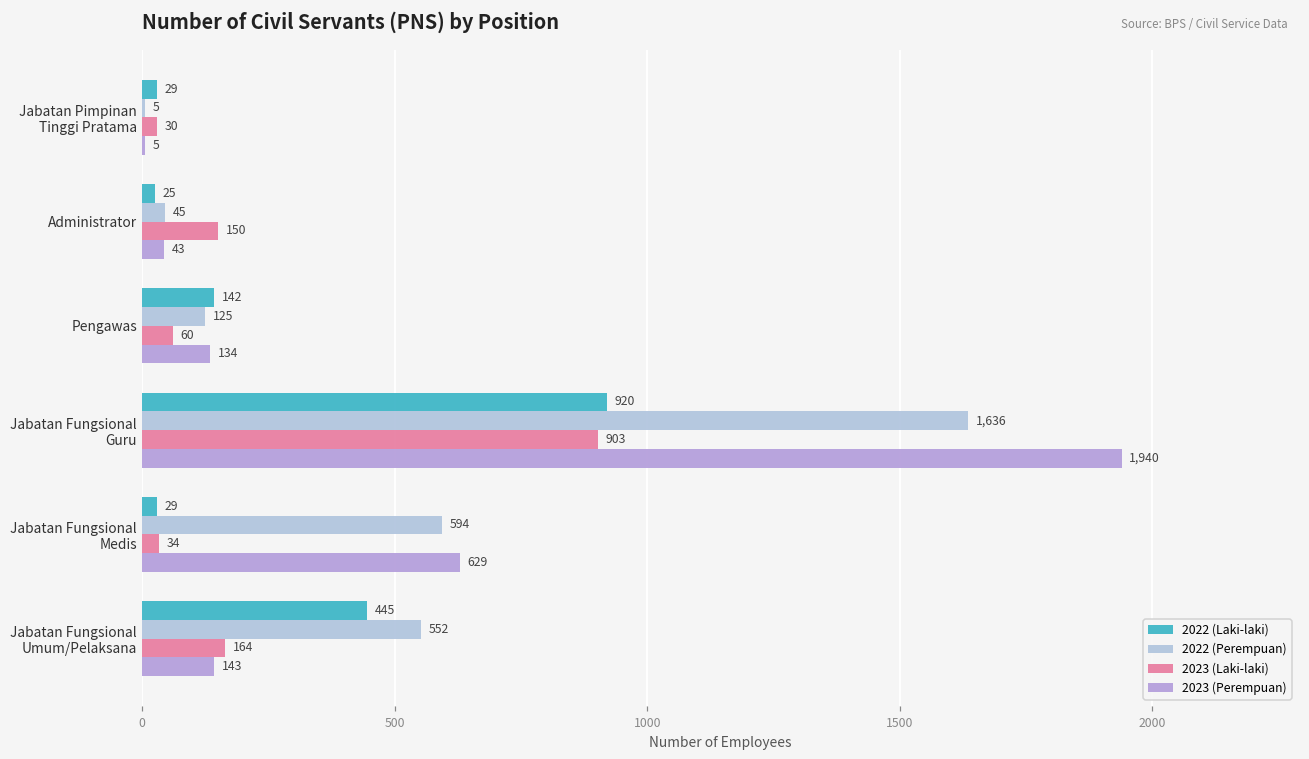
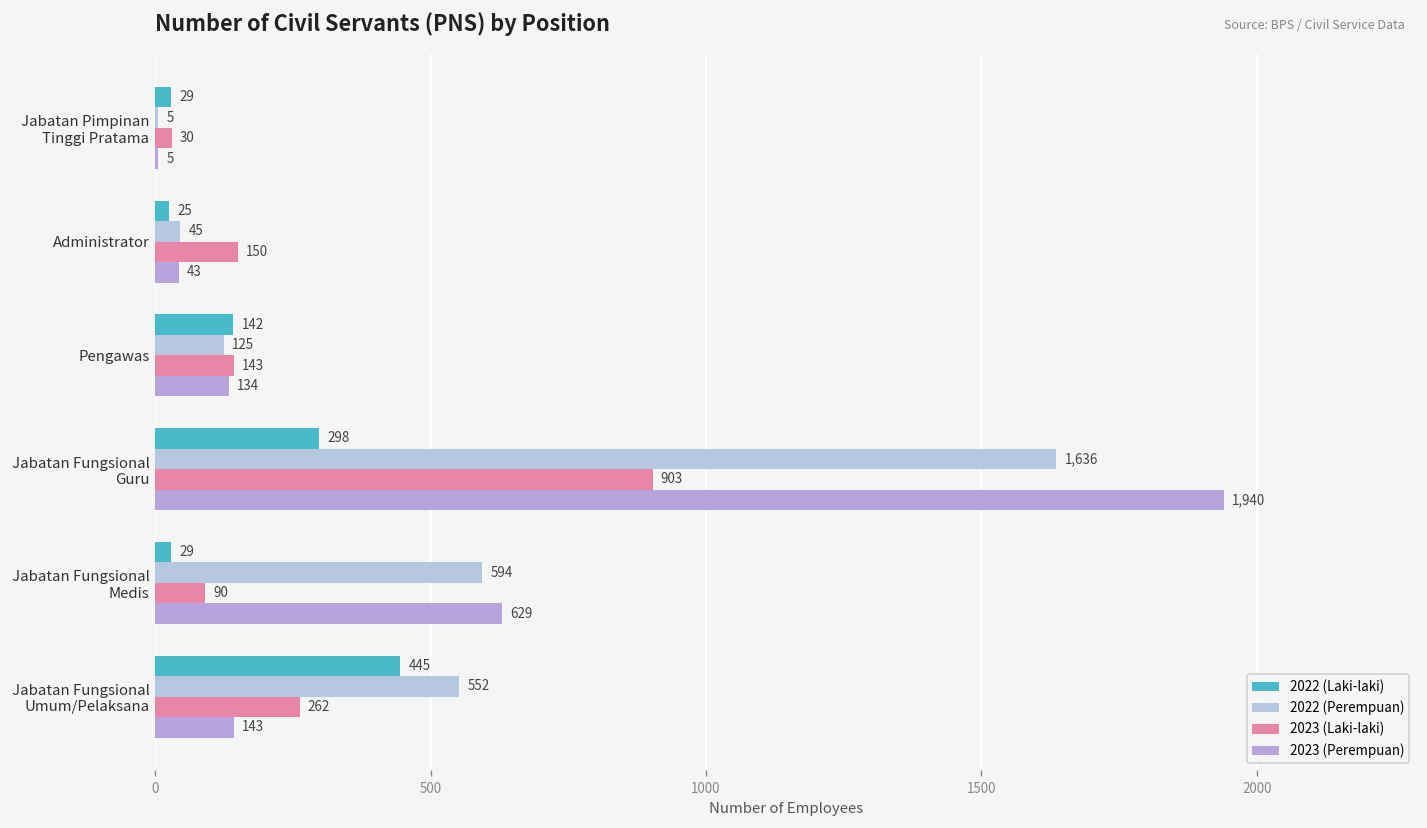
  {
    "2022 (Laki-laki)": {
      "Jabatan Pimpinan Tinggi Pratama": 29,
      "Administrator": 25,
      "Pengawas": 142,
-     "Jabatan Fungsional Guru": 920,
+     "Jabatan Fungsional Guru": 298,
      "Jabatan Fungsional Medis": 29,
      "Jabatan Fungsional Umum/Pelaksana": 445
    },
    "2023 (Laki-laki)": {
      "Jabatan Pimpinan Tinggi Pratama": 30,
      "Administrator": 150,
-     "Pengawas": 60,
+     "Pengawas": 143,
      "Jabatan Fungsional Guru": 903,
-     "Jabatan Fungsional Medis": 34,
-     "Jabatan Fungsional Umum/Pelaksana": 164
+     "Jabatan Fungsional Medis": 90,
+     "Jabatan Fungsional Umum/Pelaksana": 262
    }
  }
